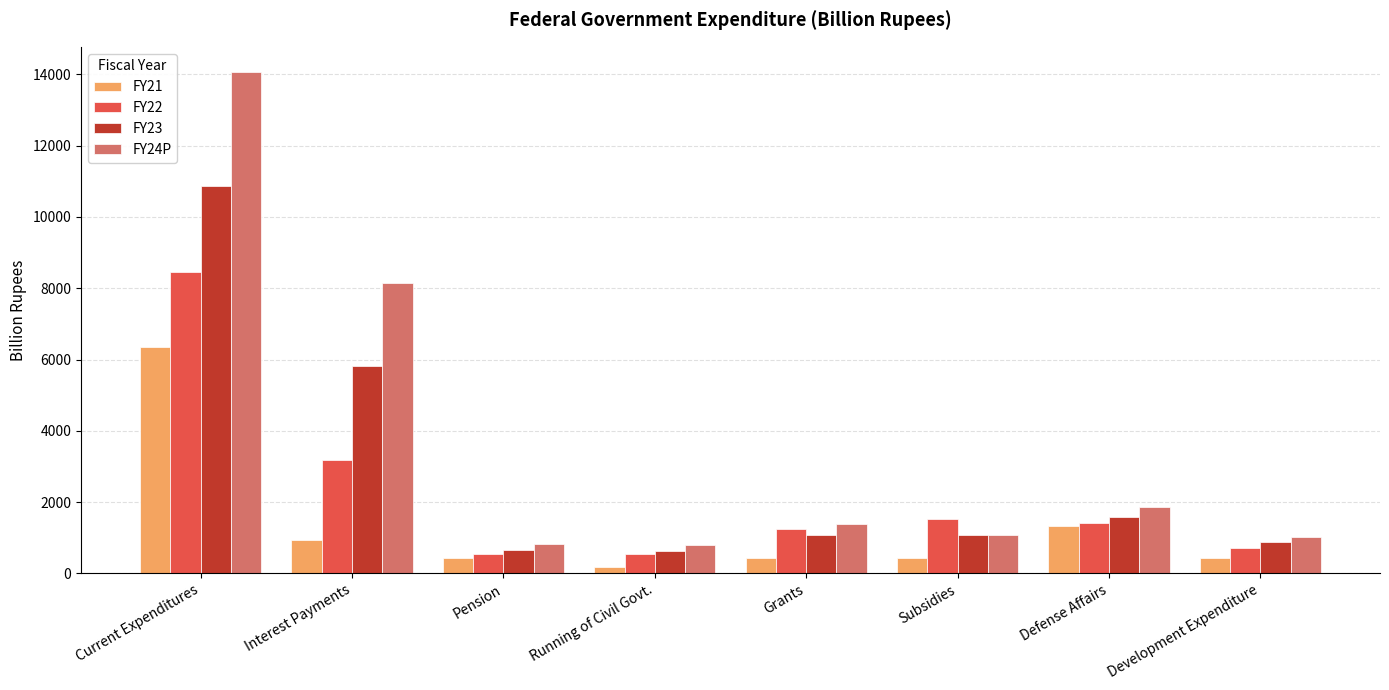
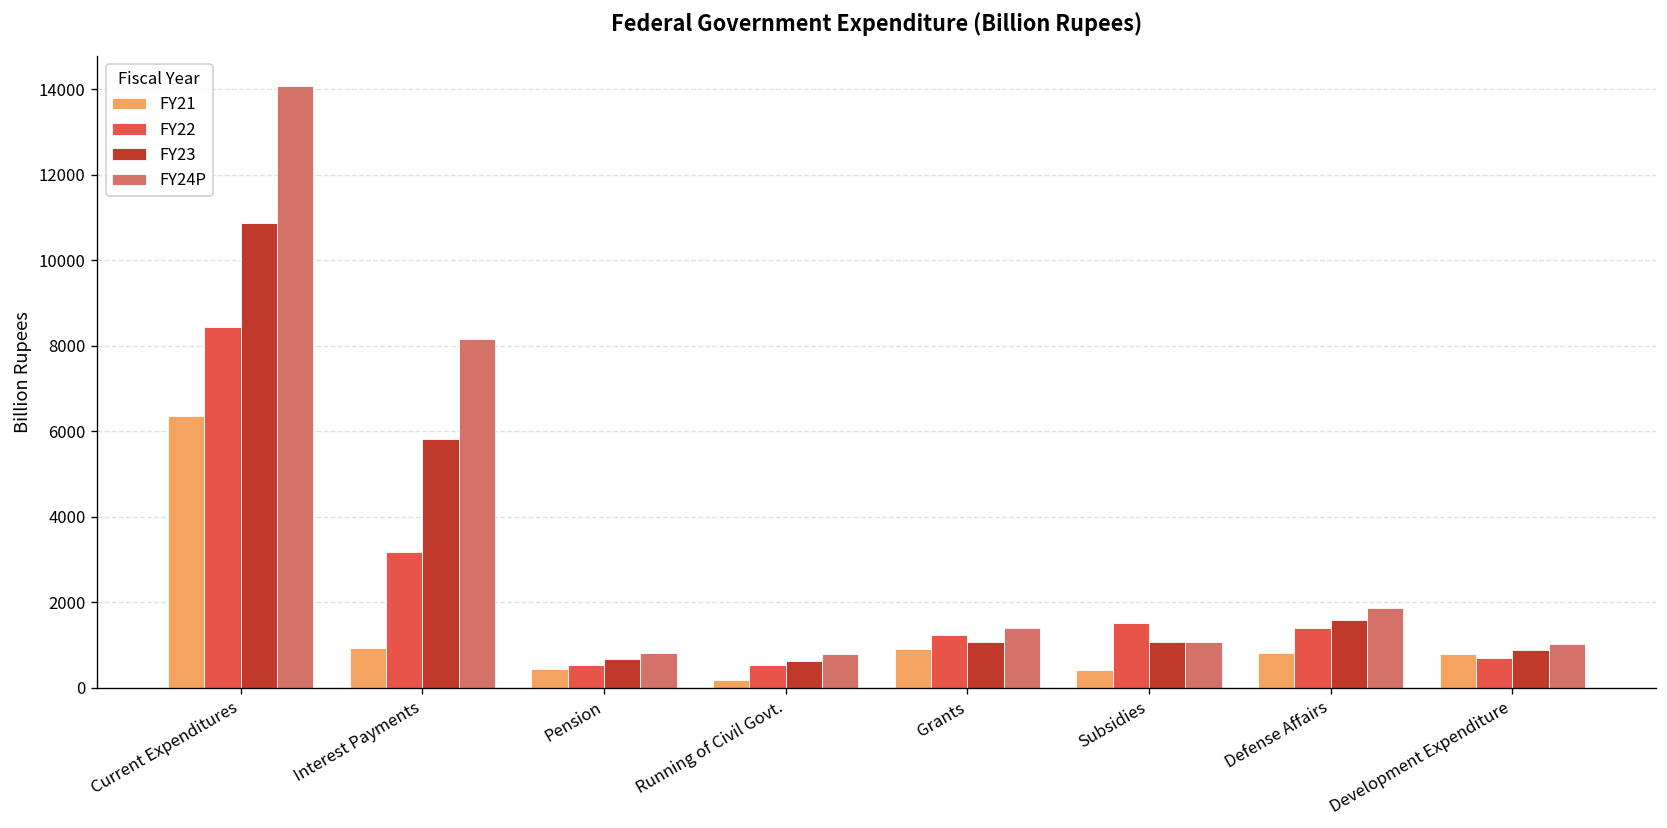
  {
    "FY21": {
      "Current Expenditures": 6300,
      "Interest Payments": 900,
      "Pension": 400,
      "Running of Civil Govt.": 200,
-     "Grants": 400,
+     "Grants": 900,
      "Subsidies": 400,
-     "Defense Affairs": 1300,
-     "Development Expenditure": 400
+     "Defense Affairs": 800,
+     "Development Expenditure": 800
    }
  }
